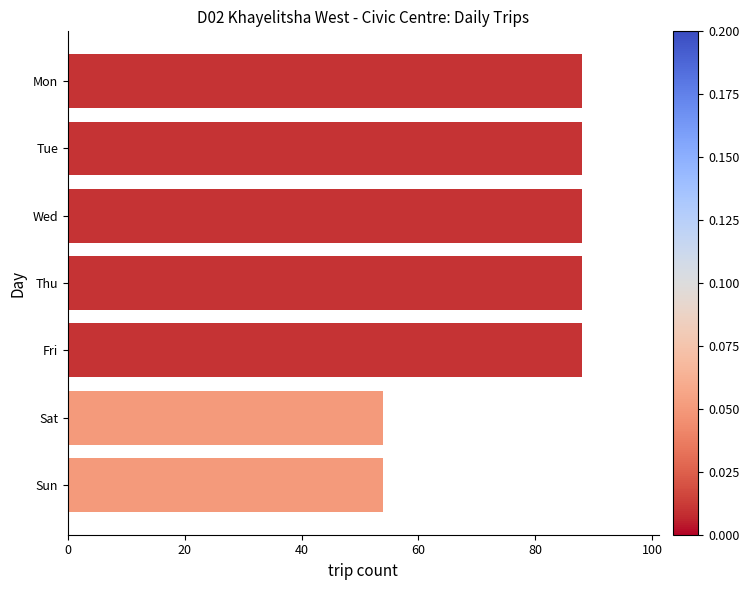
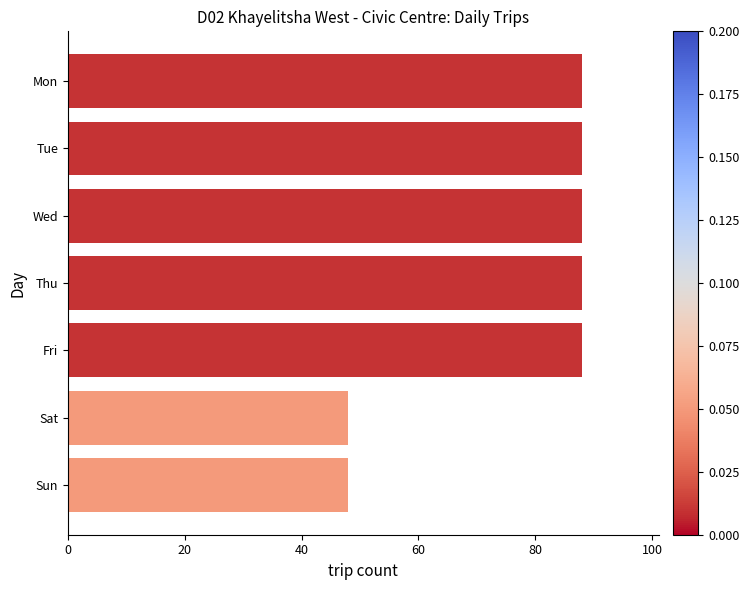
  {
    "Mon": 88,
    "Tue": 88,
    "Wed": 88,
    "Thu": 88,
    "Fri": 88,
-   "Sat": 54,
-   "Sun": 54
+   "Sat": 48,
+   "Sun": 48
  }
